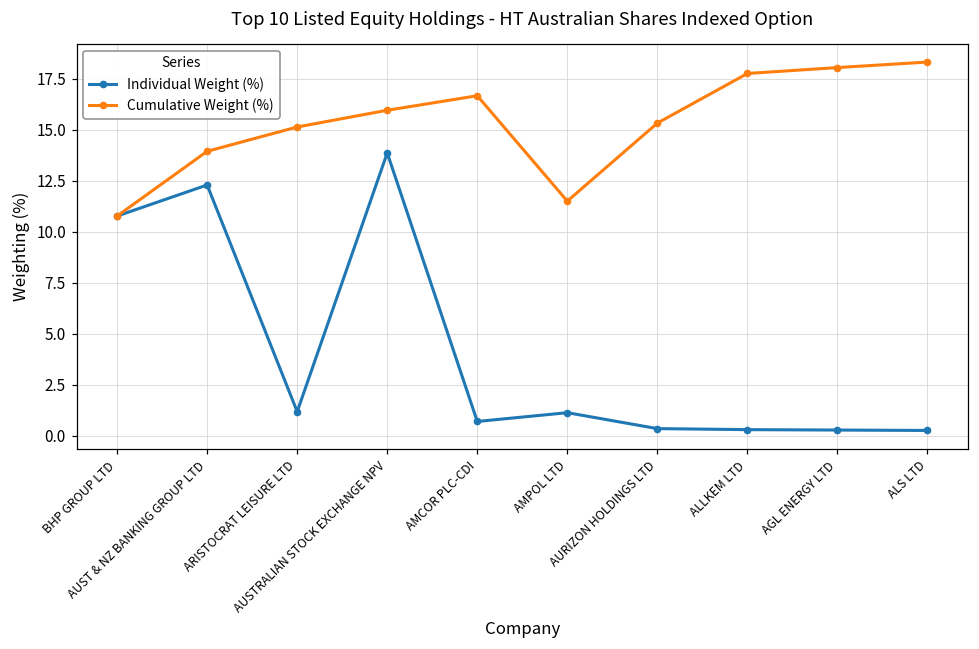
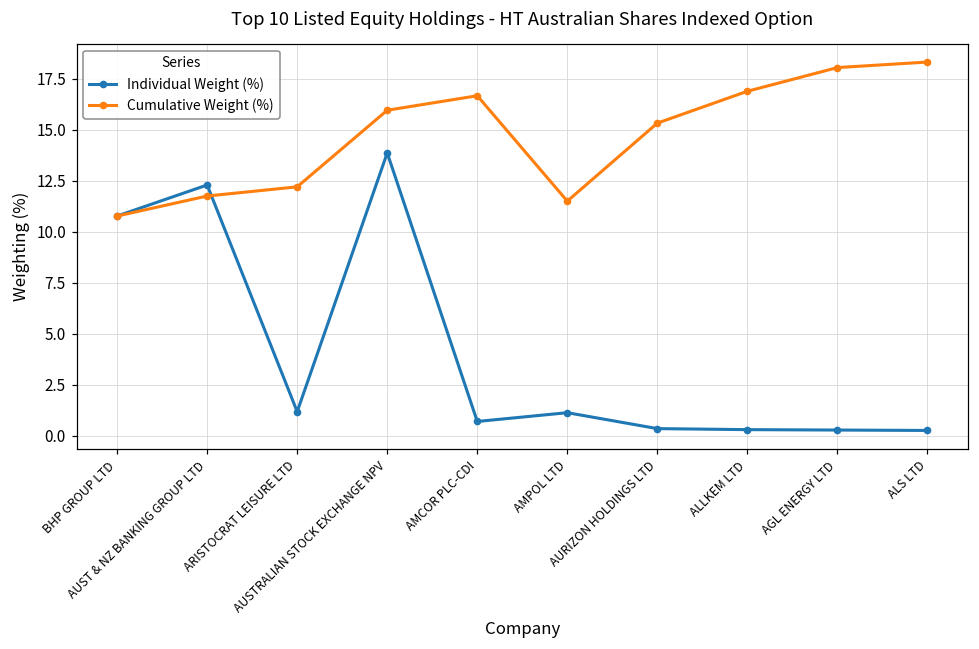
  {
    "Individual Weight (%)": {
      "AUST & NZ BANKING GROUP LTD": 12.3,
      "ARISTOCRAT LEISURE LTD": 1.2,
      "AUSTRALIAN STOCK EXCHANGE NPV": 13.9,
      "AMCOR PLC-CDI": 0.7,
      "AMPOL LTD": 1.1,
      "AURIZON HOLDINGS LTD": 0.4,
      "ALLKEM LTD": 0.3,
      "AGL ENERGY LTD": 0.3,
      "ALS LTD": 0.3
    },
    "Cumulative Weight (%)": {
-     "AUST & NZ BANKING GROUP LTD": 13.9,
-     "ARISTOCRAT LEISURE LTD": 15.1,
+     "AUST & NZ BANKING GROUP LTD": 11.8,
+     "ARISTOCRAT LEISURE LTD": 12.2,
      "AUSTRALIAN STOCK EXCHANGE NPV": 16.0,
      "AMCOR PLC-CDI": 16.7,
      "AMPOL LTD": 11.5,
      "AURIZON HOLDINGS LTD": 15.3,
-     "ALLKEM LTD": 17.8,
+     "ALLKEM LTD": 16.9,
      "AGL ENERGY LTD": 18.0,
      "ALS LTD": 18.3
    }
  }
